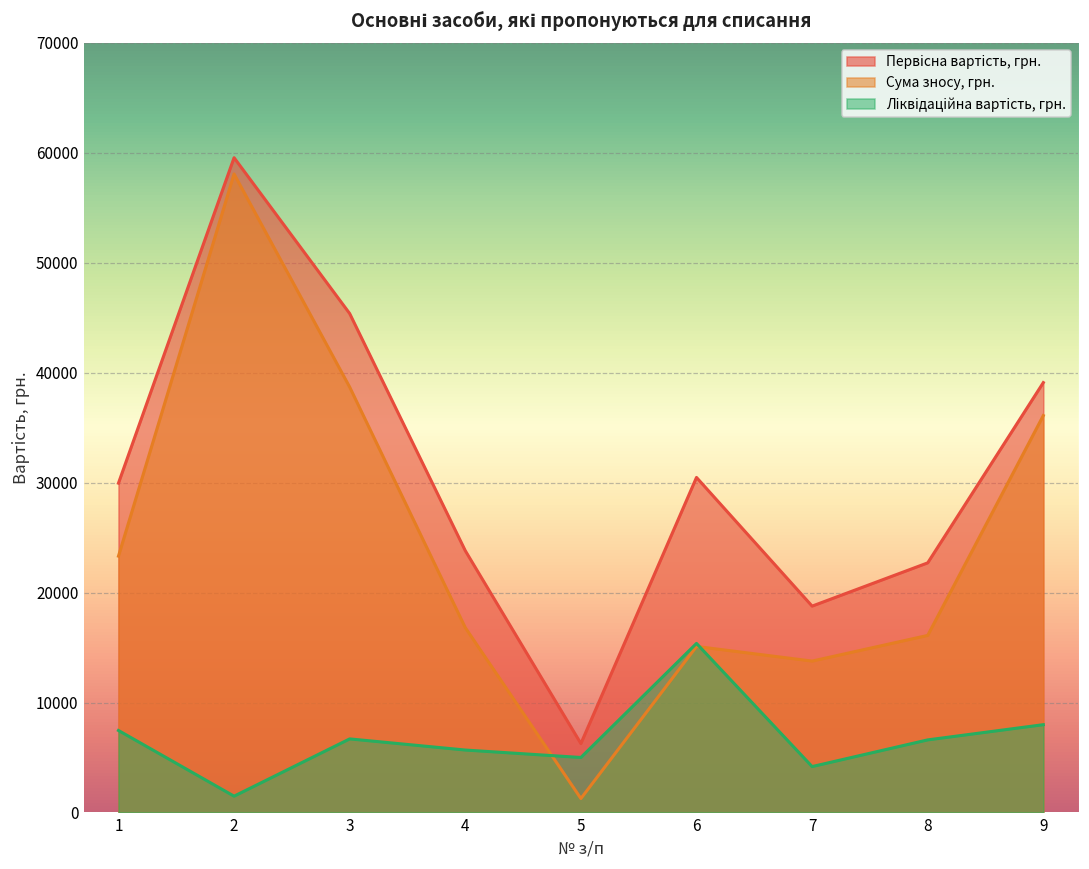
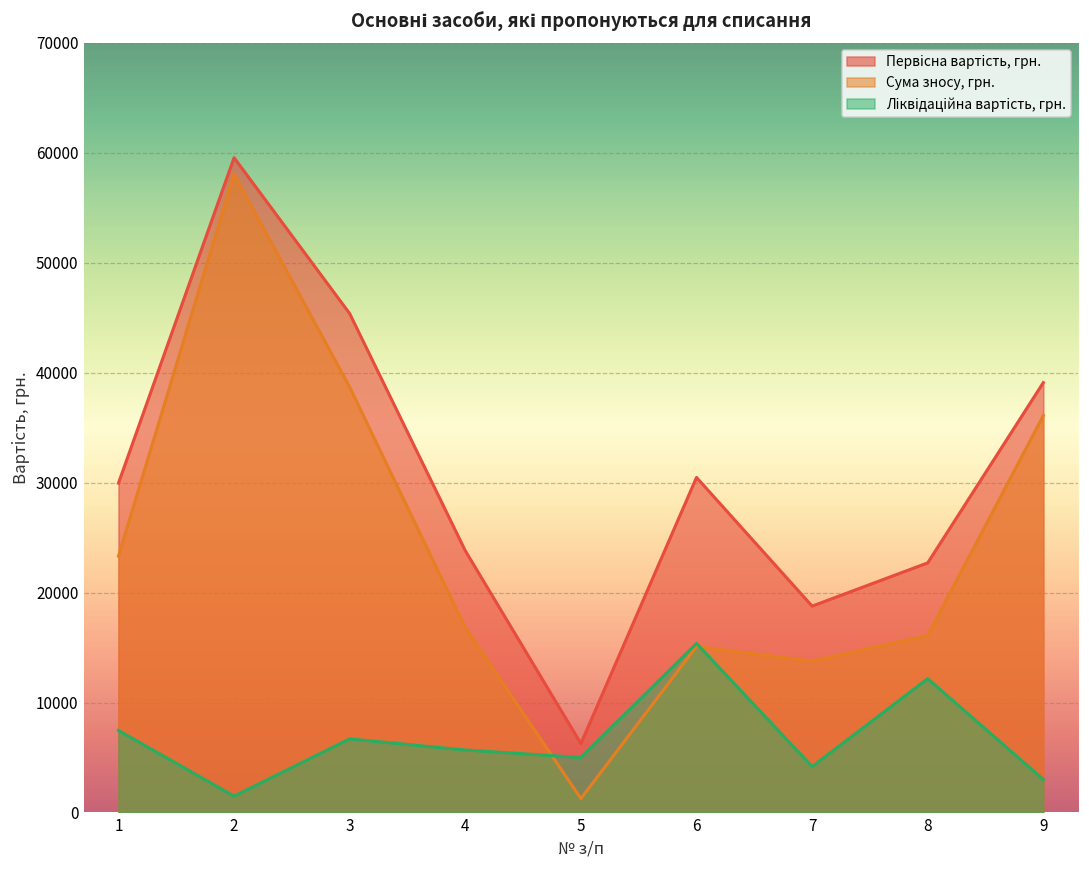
  {
    "Ліквідаційна вартість, грн.": {
      "1": 7000,
      "2": 1000,
      "3": 7000,
      "4": 6000,
      "5": 5000,
      "6": 15000,
      "7": 4000,
-     "8": 7000,
-     "9": 8000
+     "8": 12000,
+     "9": 3000
    }
  }
